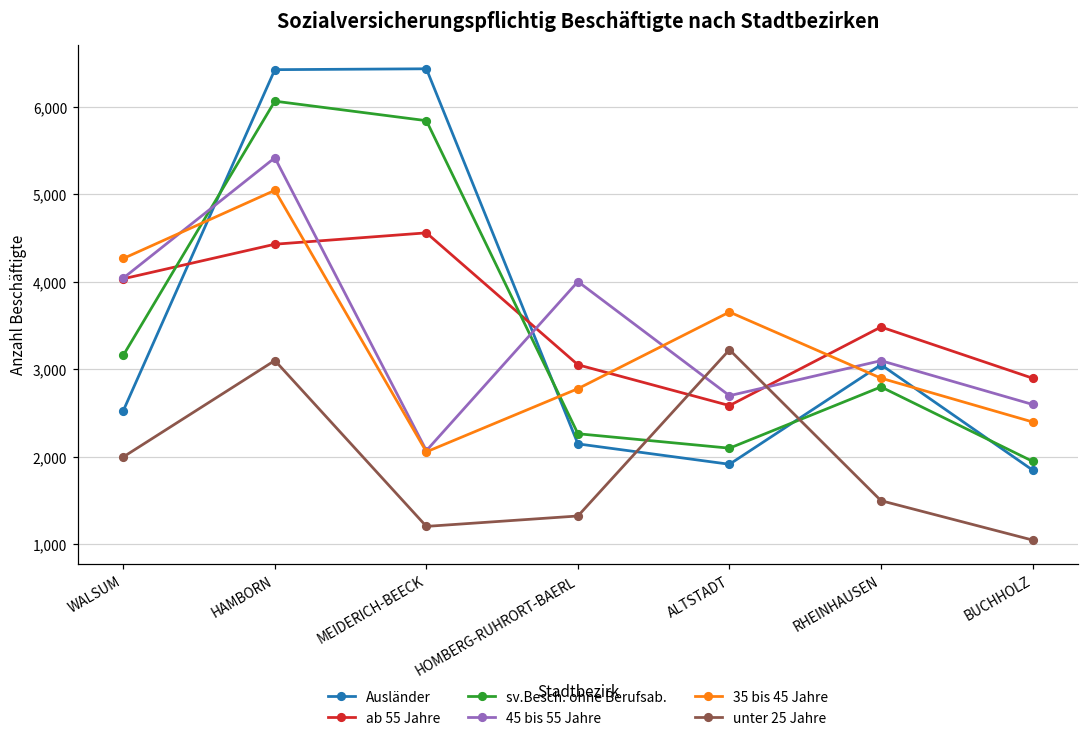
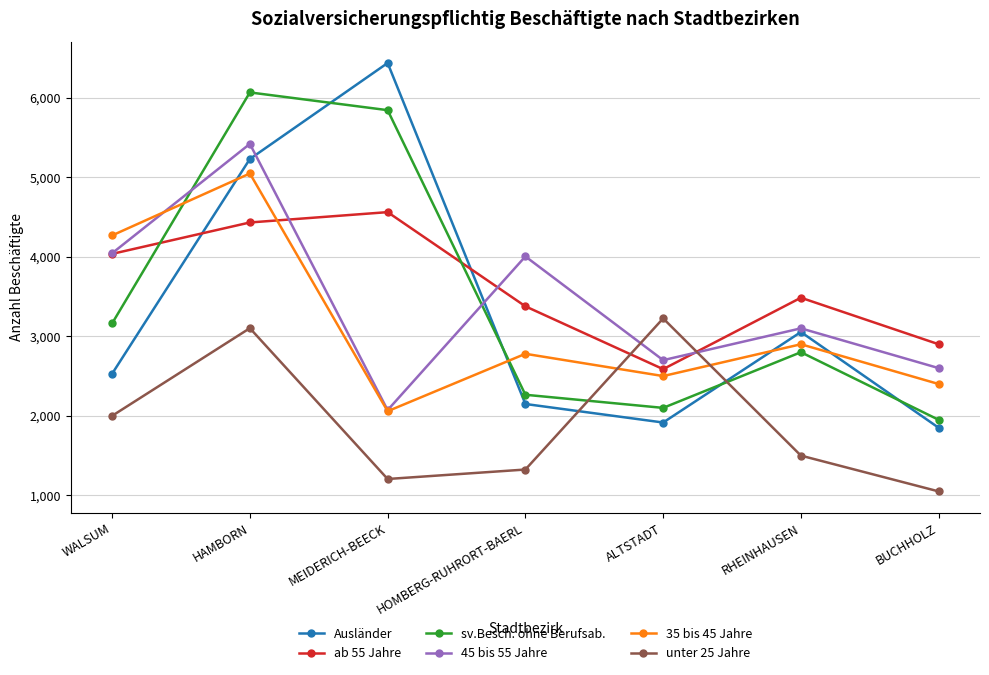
  {
    "Ausländer": {
      "WALSUM": "2,500",
-     "HAMBORN": "6,400",
+     "HAMBORN": "5,200",
      "MEIDERICH-BEECK": "6,400",
      "HOMBERG-RUHRORT-BAERL": "2,100",
      "ALTSTADT": "1,900",
      "RHEINHAUSEN": "3,100",
      "BUCHHOLZ": "1,900"
    },
    "ab 55 Jahre": {
      "HAMBORN": "4,400",
      "MEIDERICH-BEECK": "4,600",
-     "HOMBERG-RUHRORT-BAERL": "3,100",
+     "HOMBERG-RUHRORT-BAERL": "3,400",
      "ALTSTADT": "2,600",
      "RHEINHAUSEN": "3,500",
      "BUCHHOLZ": "2,900"
    },
    "sv.Besch. ohne Berufsab.": {
      "WALSUM": "3,200",
      "HAMBORN": "6,100",
      "MEIDERICH-BEECK": "5,800",
      "HOMBERG-RUHRORT-BAERL": "2,300",
      "ALTSTADT": "2,100",
      "RHEINHAUSEN": "2,800",
      "BUCHHOLZ": "2,000"
    },
    "45 bis 55 Jahre": {
      "HAMBORN": "5,400",
      "HOMBERG-RUHRORT-BAERL": "4,000",
      "ALTSTADT": "2,700",
      "RHEINHAUSEN": "3,100",
      "BUCHHOLZ": "2,600"
    },
    "35 bis 45 Jahre": {
      "WALSUM": "4,300",
      "HAMBORN": "5,000",
      "HOMBERG-RUHRORT-BAERL": "2,800",
-     "ALTSTADT": "3,700",
+     "ALTSTADT": "2,500",
      "RHEINHAUSEN": "2,900",
      "BUCHHOLZ": "2,400"
    },
    "unter 25 Jahre": {
      "WALSUM": "2,000",
      "HAMBORN": "3,100",
      "MEIDERICH-BEECK": "1,200",
      "HOMBERG-RUHRORT-BAERL": "1,300",
      "ALTSTADT": "3,200",
      "RHEINHAUSEN": "1,500",
      "BUCHHOLZ": "1,100"
    }
  }
